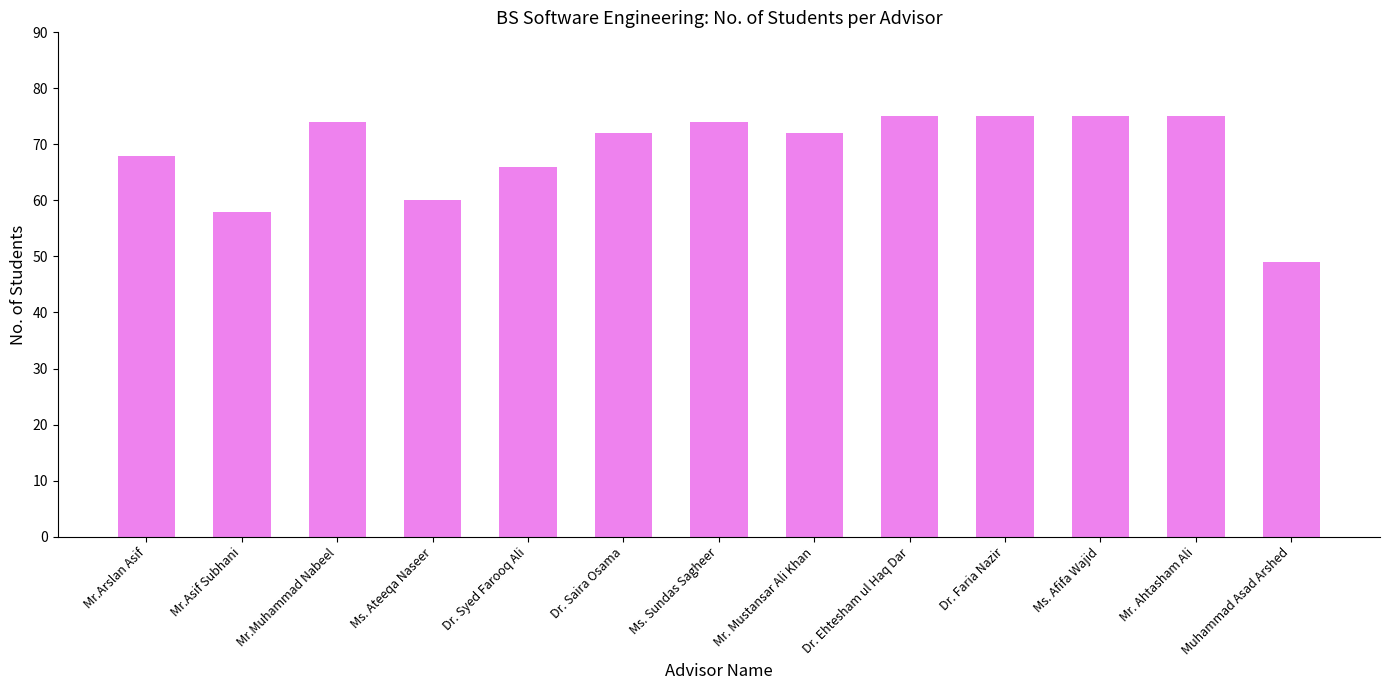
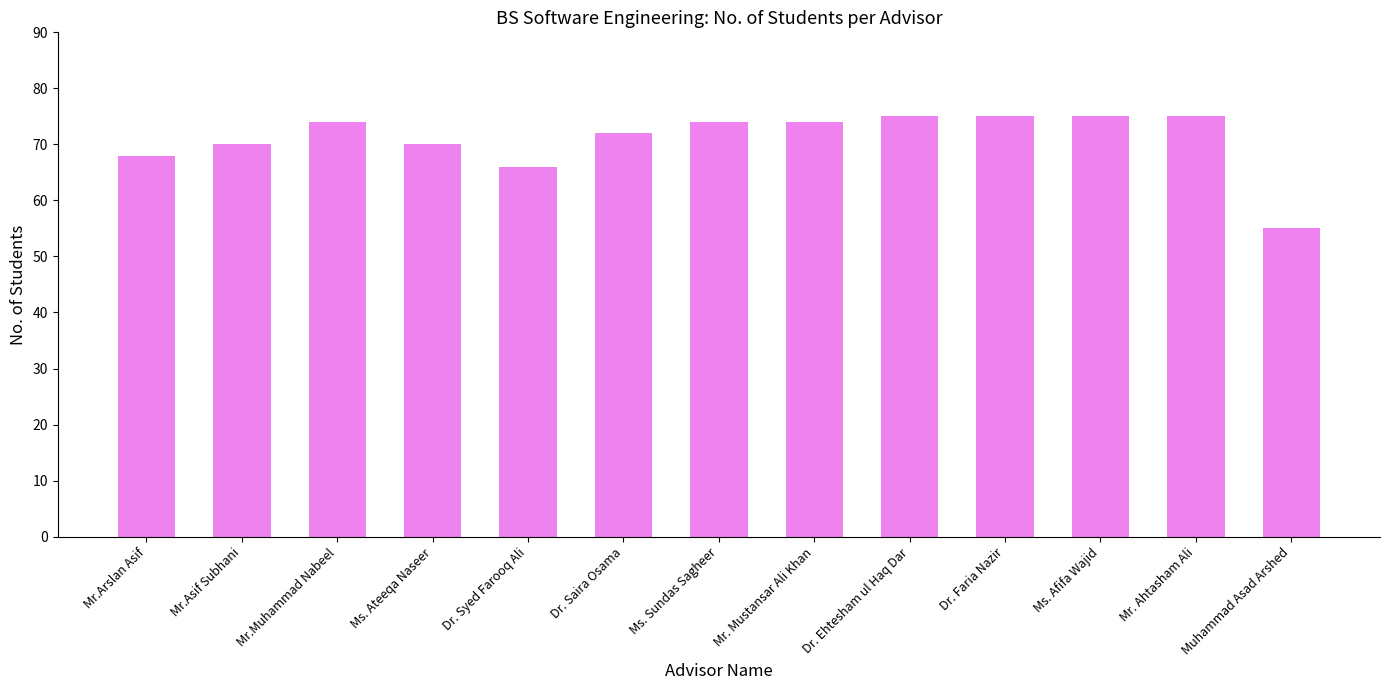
  {
    "Mr.Arslan Asif": 68,
-   "Mr.Asif Subhani": 58,
+   "Mr.Asif Subhani": 70,
    "Mr.Muhammad Nabeel": 74,
-   "Ms. Ateeqa Naseer": 60,
+   "Ms. Ateeqa Naseer": 70,
    "Dr. Syed Farooq Ali": 66,
    "Dr. Saira Osama": 72,
    "Ms. Sundas Sagheer": 74,
-   "Mr. Mustansar Ali Khan": 72,
+   "Mr. Mustansar Ali Khan": 74,
    "Dr. Ehtesham ul Haq Dar": 75,
    "Dr. Faria Nazir": 75,
    "Ms. Afifa Wajid": 75,
    "Mr. Ahtasham Ali": 75,
-   "Muhammad Asad Arshed": 49
+   "Muhammad Asad Arshed": 55
  }
